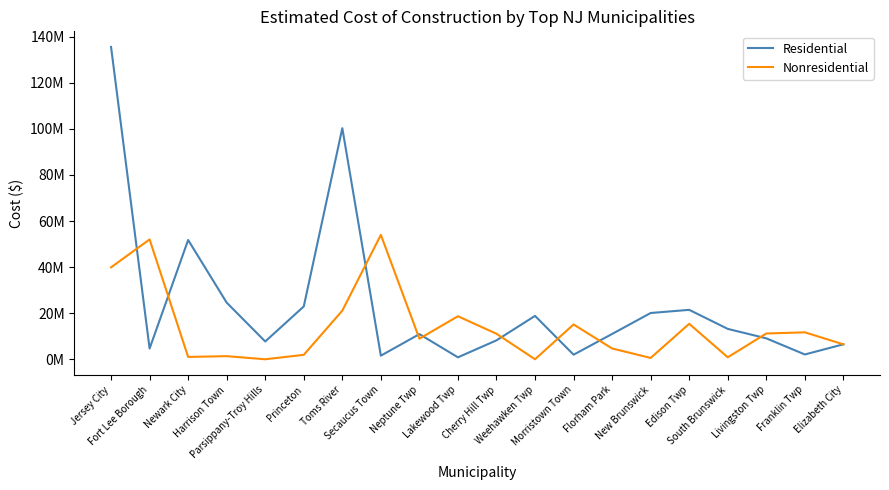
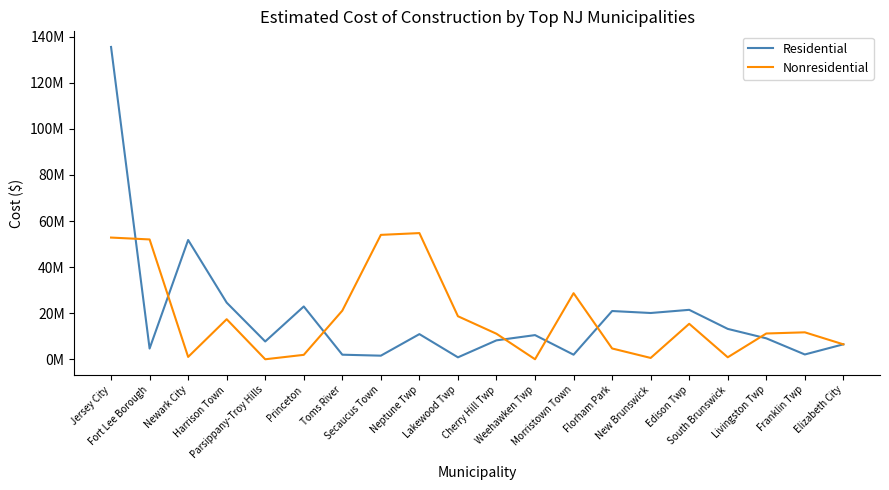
  {
    "Residential": {
      "Jersey City": 136000000,
      "Fort Lee Borough": 5000000,
      "Newark City": 52000000,
      "Harrison Town": 25000000,
      "Parsippany-Troy Hills": 8000000,
      "Princeton": 23000000,
-     "Toms River": 100000000,
+     "Toms River": 2000000,
      "Secaucus Town": 2000000,
      "Neptune Twp": 11000000,
      "Lakewood Twp": 1000000,
      "Cherry Hill Twp": 8000000,
-     "Weehawken Twp": 19000000,
+     "Weehawken Twp": 11000000,
      "Morristown Town": 2000000,
-     "Florham Park": 11000000,
+     "Florham Park": 21000000,
      "New Brunswick": 20000000,
      "Edison Twp": 21000000,
      "South Brunswick": 13000000,
      "Livingston Twp": 9000000,
      "Franklin Twp": 2000000
    },
    "Nonresidential": {
-     "Jersey City": 40000000,
+     "Jersey City": 53000000,
      "Fort Lee Borough": 52000000,
      "Newark City": 1000000,
-     "Harrison Town": 1000000,
+     "Harrison Town": 17000000,
      "Parsippany-Troy Hills": 0,
      "Princeton": 2000000,
      "Toms River": 21000000,
      "Secaucus Town": 54000000,
-     "Neptune Twp": 9000000,
+     "Neptune Twp": 55000000,
      "Lakewood Twp": 19000000,
      "Cherry Hill Twp": 11000000,
      "Weehawken Twp": 0,
-     "Morristown Town": 15000000,
+     "Morristown Town": 29000000,
      "Florham Park": 5000000,
      "New Brunswick": 1000000,
      "Edison Twp": 15000000,
      "South Brunswick": 1000000,
      "Livingston Twp": 11000000,
      "Franklin Twp": 12000000
    }
  }
